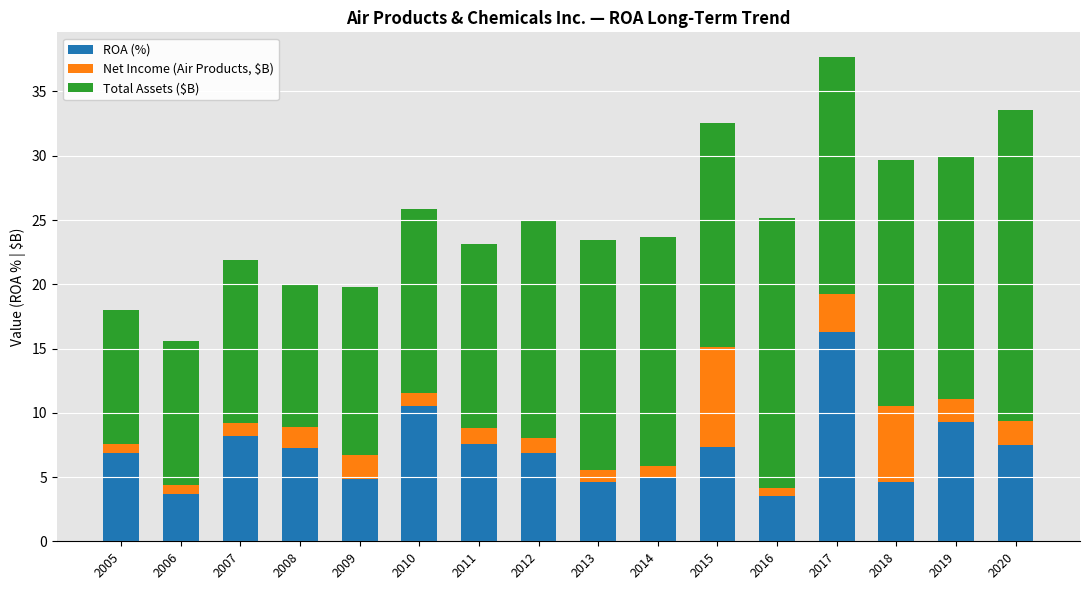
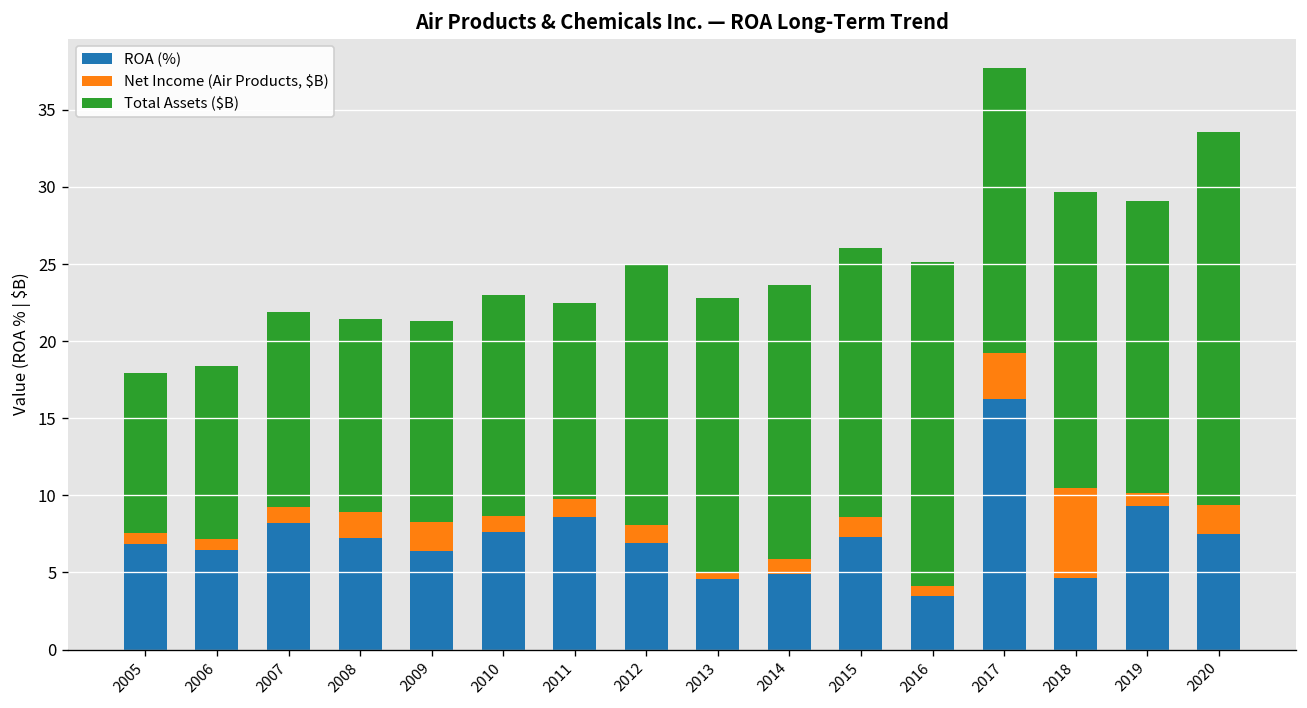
  {
    "ROA (%)": {
      "2005": 6.8,
-     "2006": 3.7,
+     "2006": 6.5,
      "2007": 8.2,
      "2008": 7.2,
-     "2009": 4.9,
-     "2010": 10.5,
-     "2011": 7.6,
+     "2009": 6.4,
+     "2010": 7.6,
+     "2011": 8.6,
      "2012": 6.9,
      "2013": 4.6,
      "2014": 4.9,
      "2015": 7.3,
      "2016": 3.5,
      "2017": 16.3,
      "2018": 4.6,
      "2019": 9.3,
      "2020": 7.5
    },
    "Net Income (Air Products, $B)": {
      "2005": 0.7,
      "2006": 0.7,
      "2007": 1.0,
      "2008": 1.6,
      "2009": 1.9,
      "2010": 1.0,
      "2011": 1.2,
      "2012": 1.2,
-     "2013": 1.0,
+     "2013": 0.4,
      "2014": 1.0,
-     "2015": 7.8,
+     "2015": 1.3,
      "2016": 0.6,
      "2017": 3.0,
      "2018": 5.9,
-     "2019": 1.8,
+     "2019": 0.8,
      "2020": 1.9
    },
    "Total Assets ($B)": {
      "2005": 10.4,
      "2006": 11.2,
      "2007": 12.7,
-     "2008": 11.2,
+     "2008": 12.6,
      "2009": 13.0,
      "2010": 14.3,
-     "2011": 14.3,
+     "2011": 12.7,
      "2012": 16.9,
      "2013": 17.9,
      "2014": 17.8,
      "2015": 17.4,
      "2016": 21.0,
      "2017": 18.5,
      "2018": 19.2,
      "2019": 18.9,
      "2020": 24.1
    }
  }
